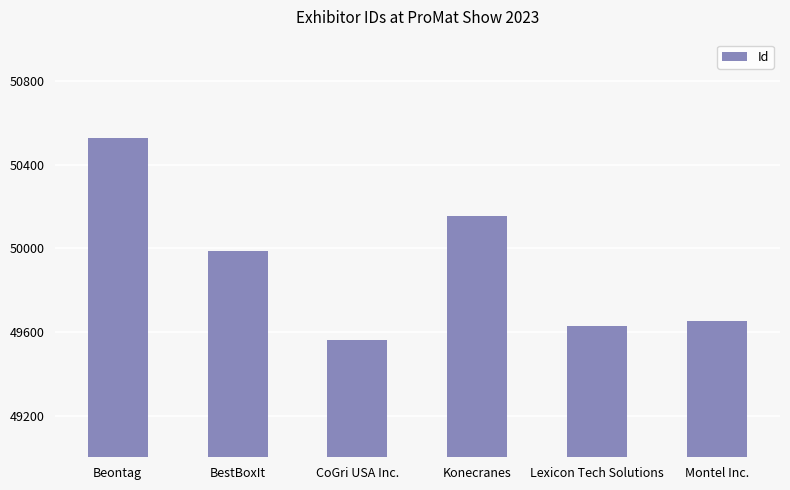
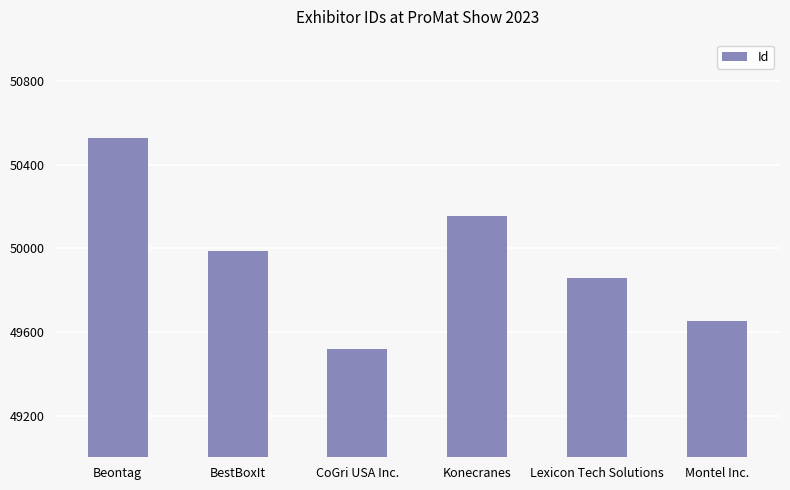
  {
    "Beontag": 50530,
    "BestBoxIt": 49990,
-   "CoGri USA Inc.": 49560,
+   "CoGri USA Inc.": 49520,
    "Konecranes": 50160,
-   "Lexicon Tech Solutions": 49630,
+   "Lexicon Tech Solutions": 49860,
    "Montel Inc.": 49650
  }
